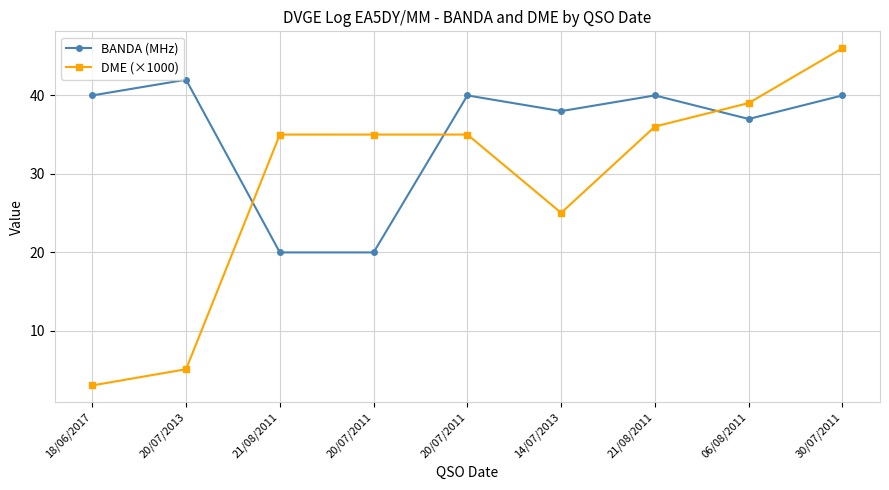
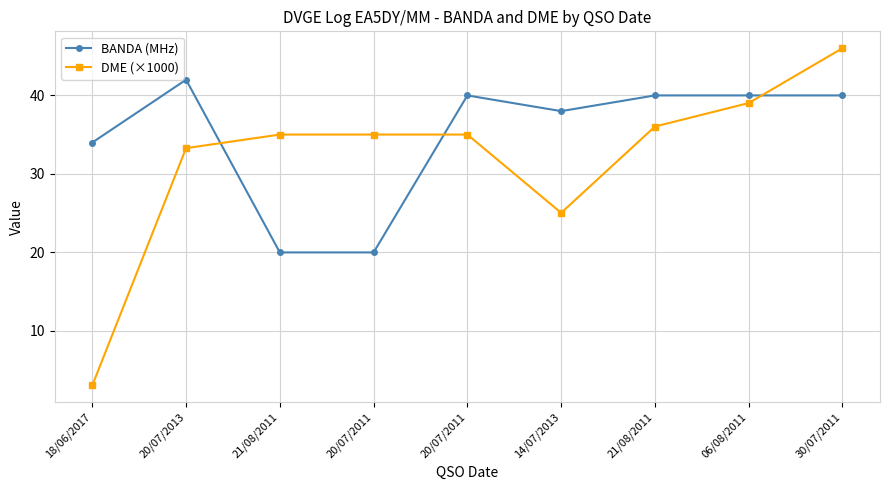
  {
    "BANDA (MHz)": {
-     "18/06/2017": 40,
+     "18/06/2017": 34,
      "20/07/2013": 42,
      "14/07/2013": 38,
-     "06/08/2011": 37,
+     "06/08/2011": 40,
      "30/07/2011": 40
    },
    "DME (×1000)": {
      "18/06/2017": 3,
-     "20/07/2013": 5,
+     "20/07/2013": 33,
      "14/07/2013": 25,
      "06/08/2011": 39,
      "30/07/2011": 46
    }
  }
